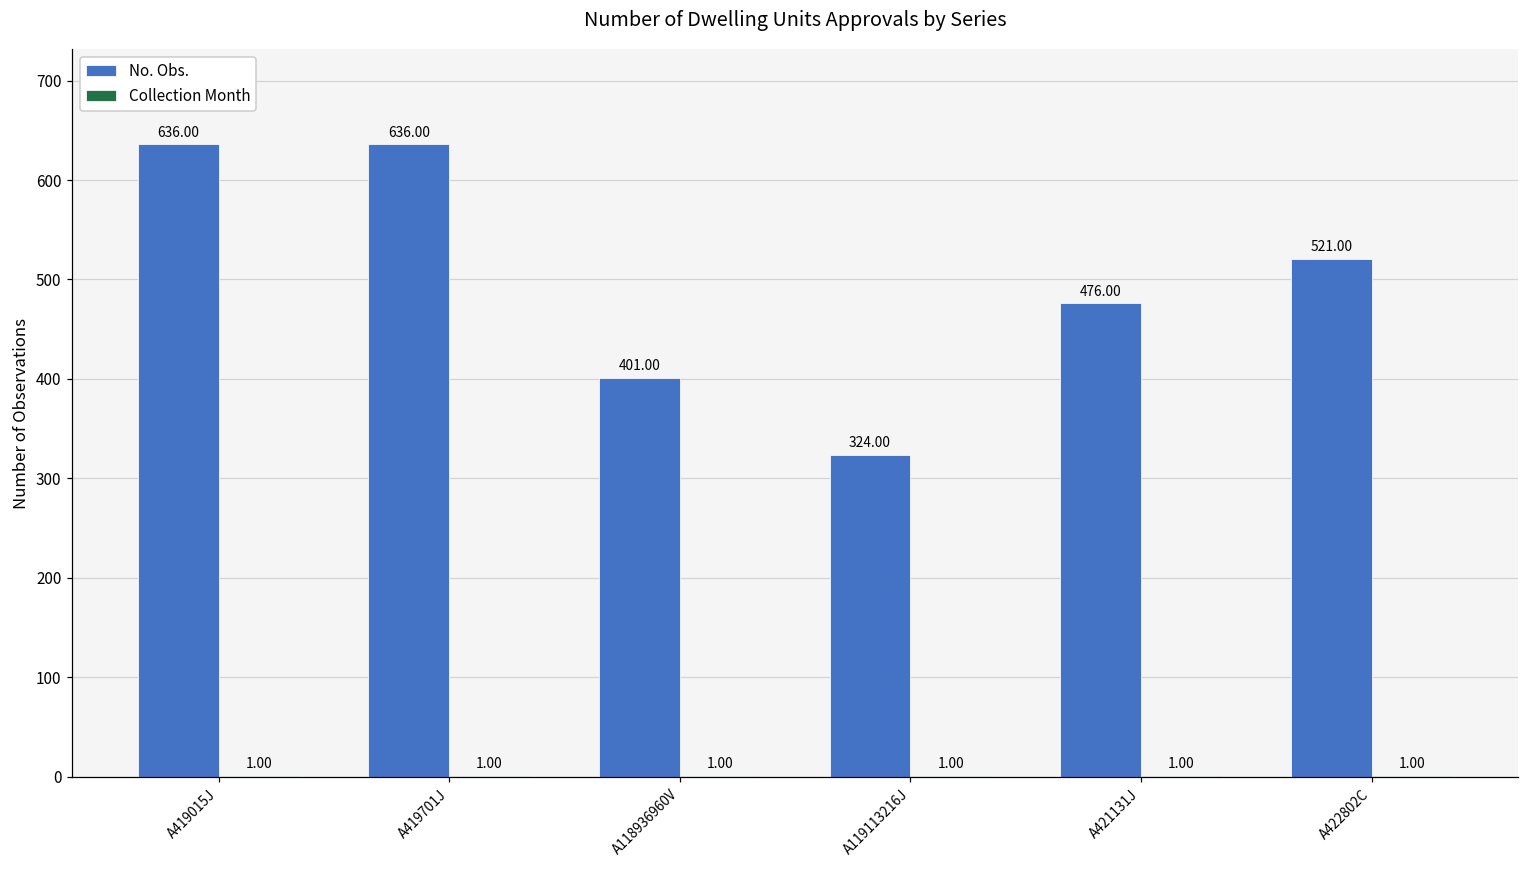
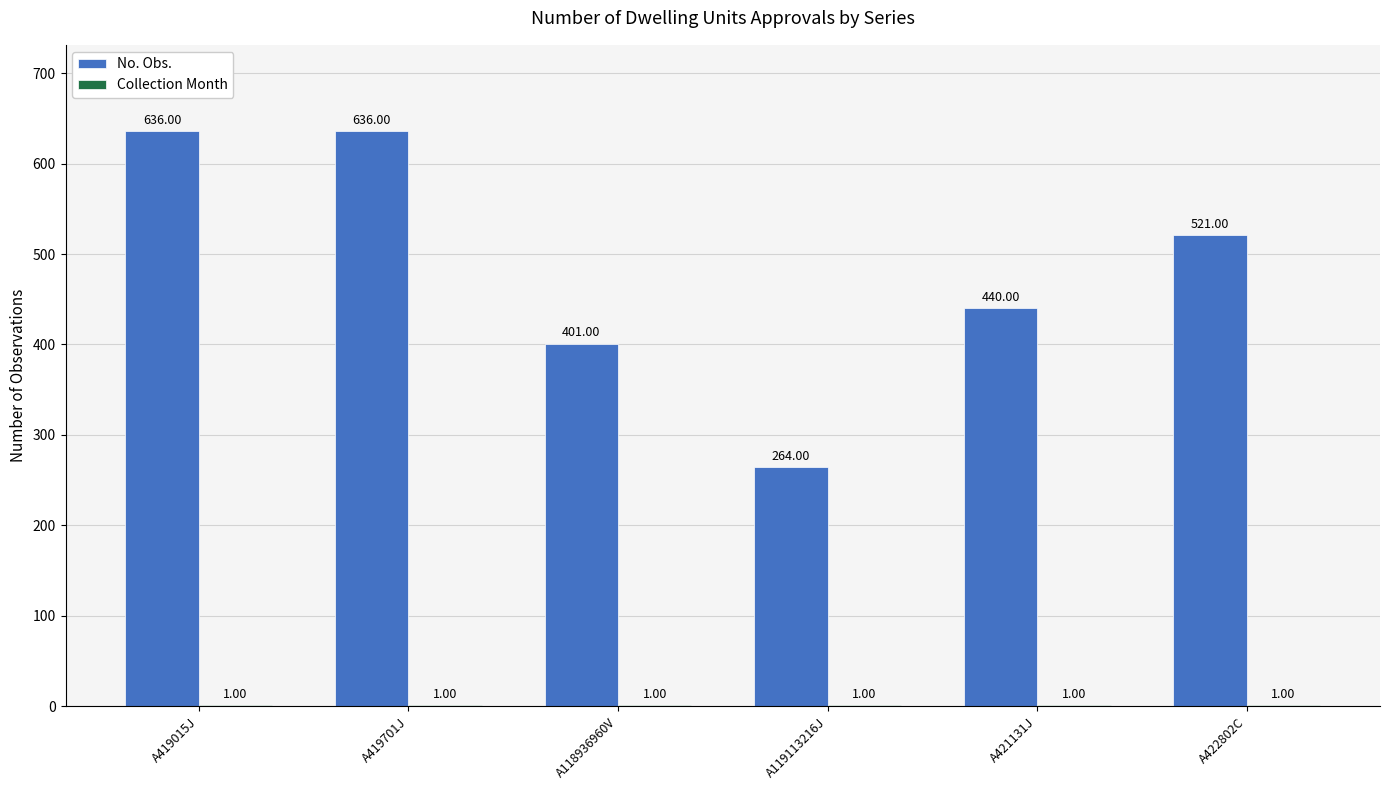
  {
    "No. Obs.": {
      "A419015J": 636.00,
      "A419701J": 636.00,
      "A118936960V": 401.00,
-     "A119113216J": 324.00,
-     "A421131J": 476.00,
+     "A119113216J": 264.00,
+     "A421131J": 440.00,
      "A422802C": 521.00
    },
    "Collection Month": {
      "A419015J": 1.00,
      "A419701J": 1.00,
      "A118936960V": 1.00,
      "A119113216J": 1.00,
      "A421131J": 1.00,
      "A422802C": 1.00
    }
  }
